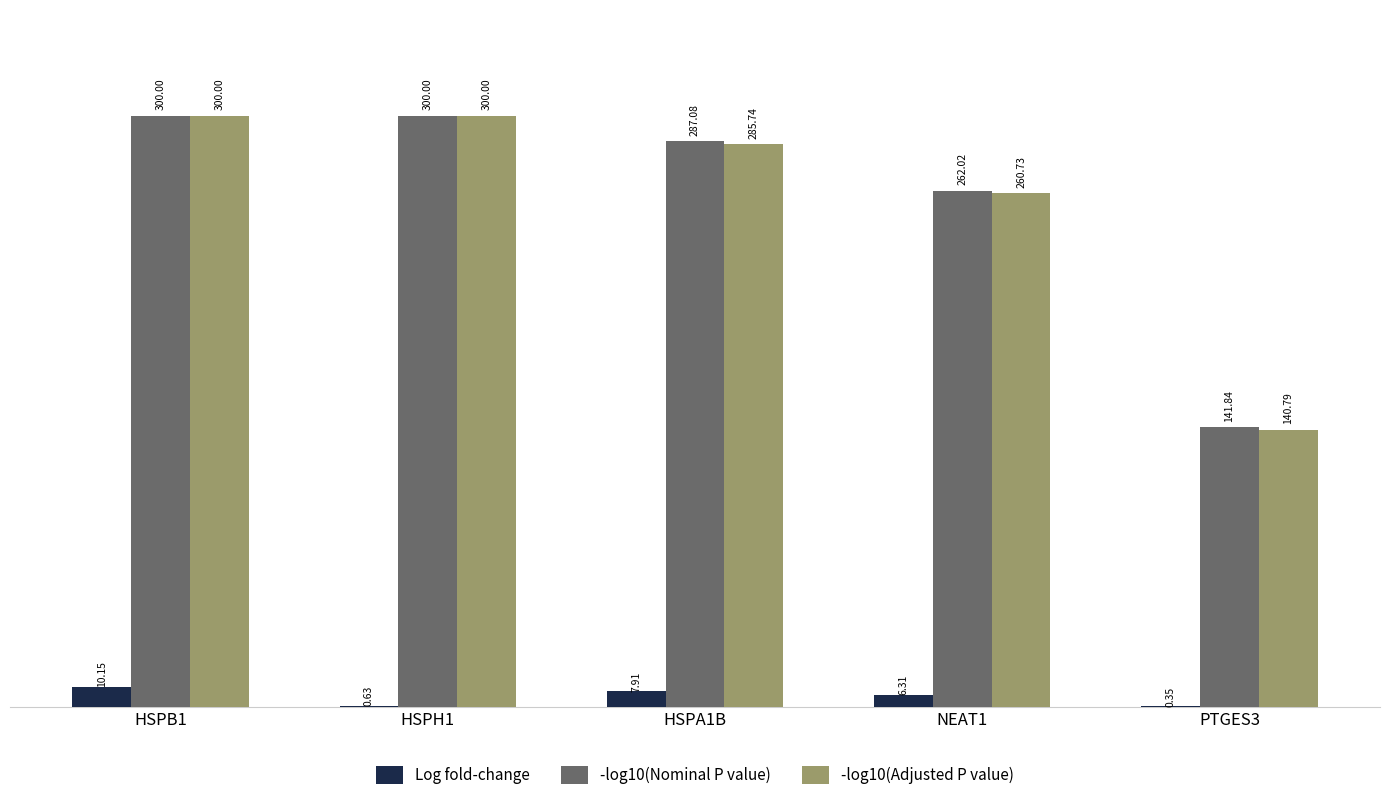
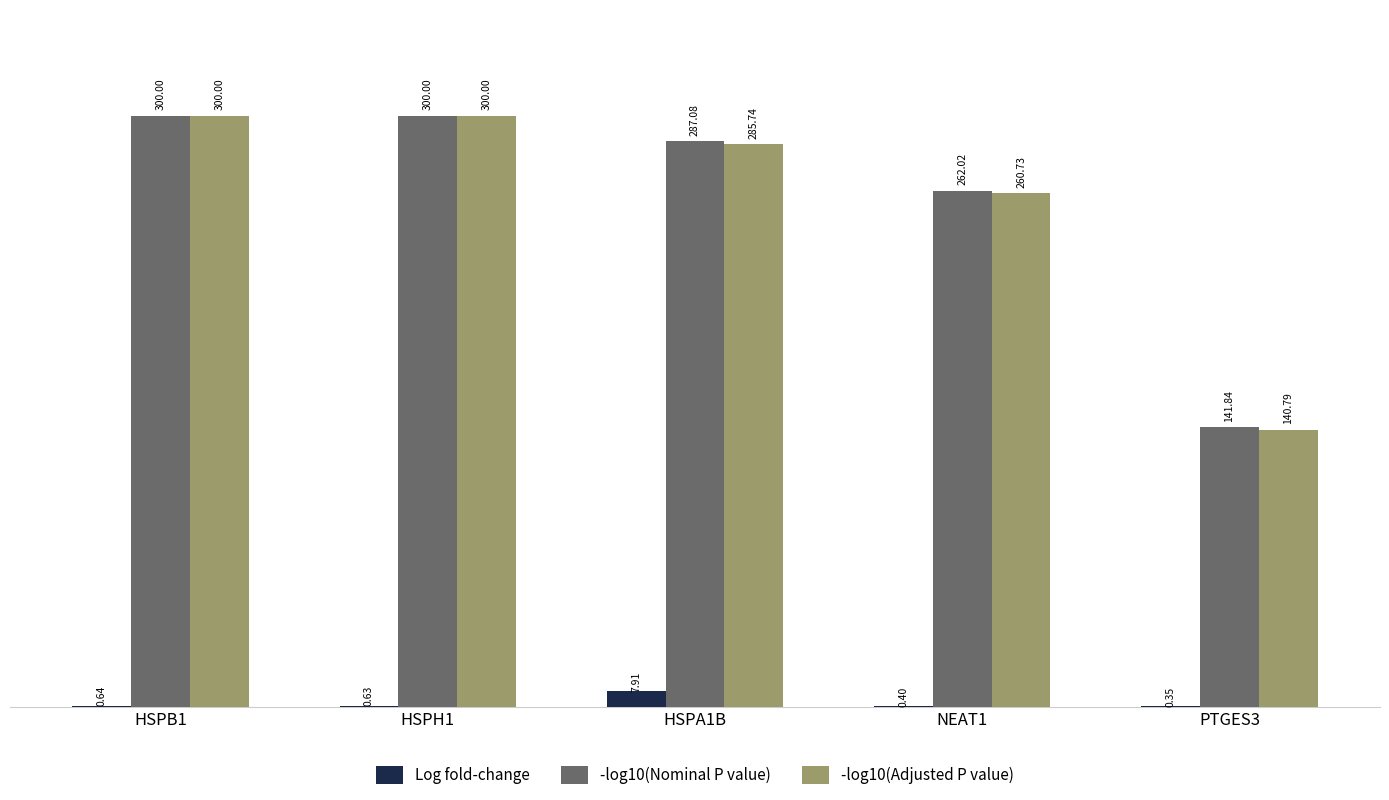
  {
    "Log fold-change": {
-     "HSPB1": 10.15,
+     "HSPB1": 0.64,
      "HSPH1": 0.63,
      "HSPA1B": 7.91,
-     "NEAT1": 6.31,
+     "NEAT1": 0.40,
      "PTGES3": 0.35
    },
    "-log10(Nominal P value)": {
      "HSPB1": 300.00,
      "HSPH1": 300.00,
      "HSPA1B": 287.08,
      "NEAT1": 262.02,
      "PTGES3": 141.84
    },
    "-log10(Adjusted P value)": {
      "HSPB1": 300.00,
      "HSPH1": 300.00,
      "HSPA1B": 285.74,
      "NEAT1": 260.73,
      "PTGES3": 140.79
    }
  }
